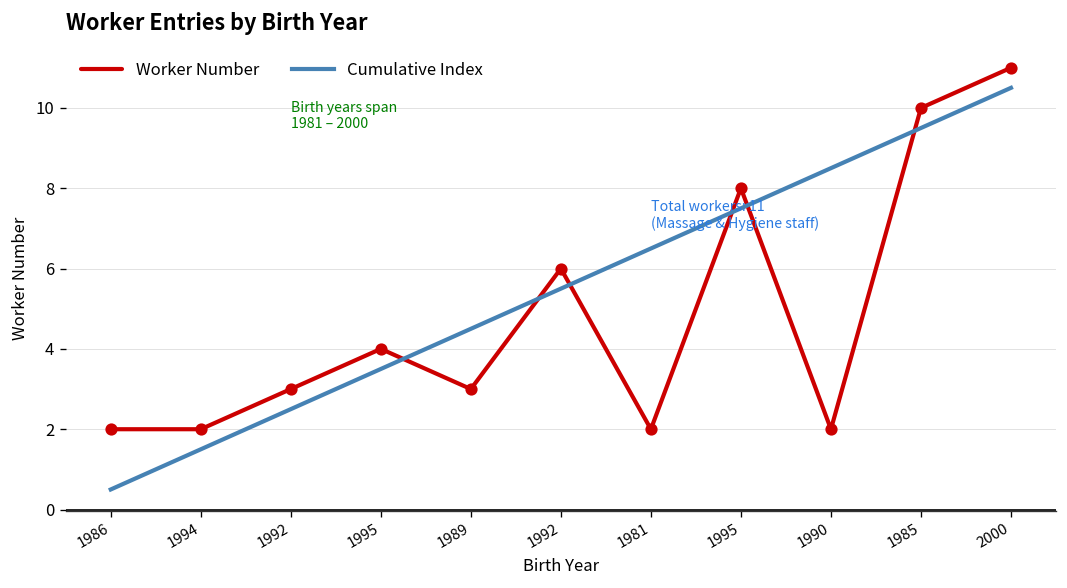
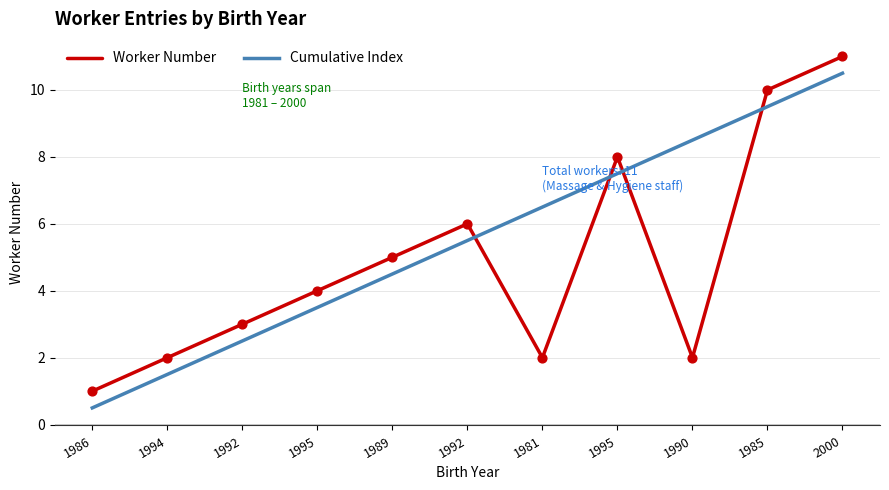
  {
    "Worker Number": {
-     "1986": 2,
+     "1986": 1,
      "1994": 2,
-     "1989": 3,
+     "1989": 5,
      "1981": 2,
      "1990": 2,
      "1985": 10,
      "2000": 11
    },
    "Cumulative Index": {
      "1986": 0.5,
      "1994": 1.5,
      "1989": 4.5,
      "1981": 6.5,
      "1990": 8.5,
      "1985": 9.5,
      "2000": 10.5
    }
  }
